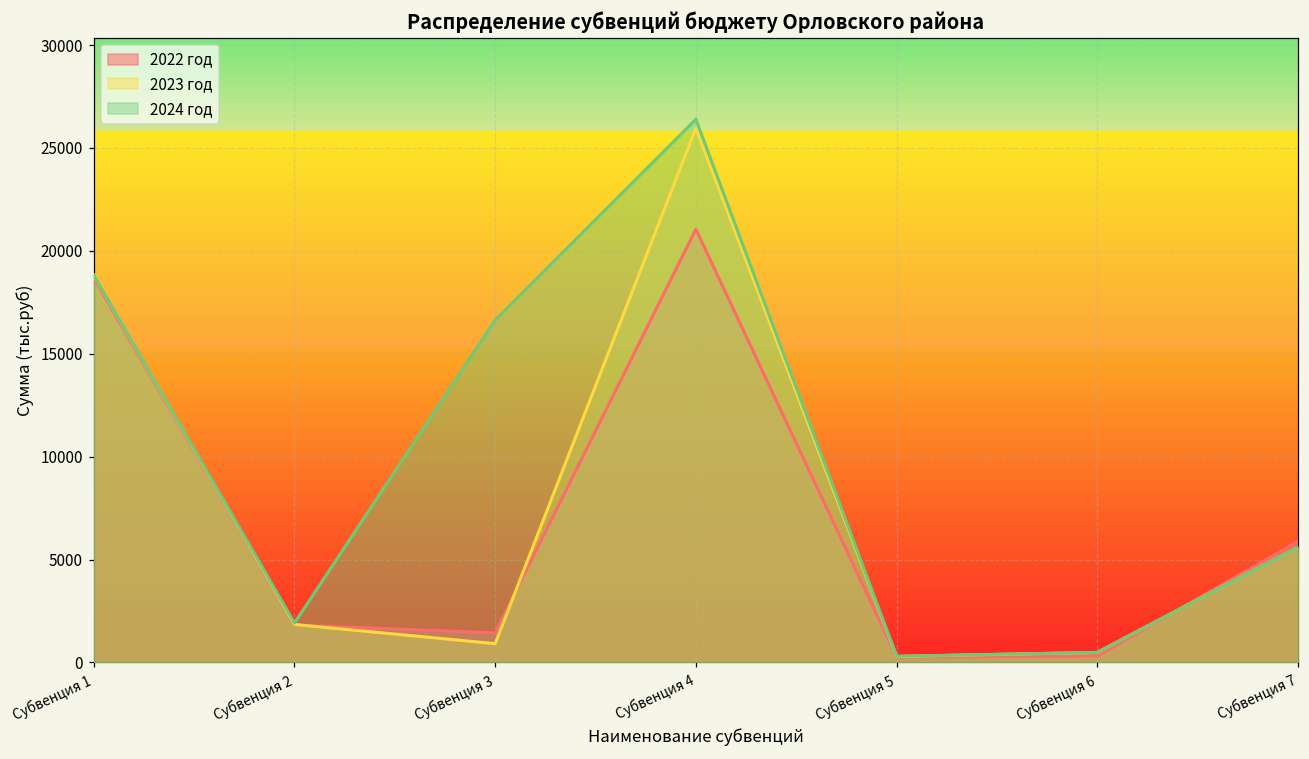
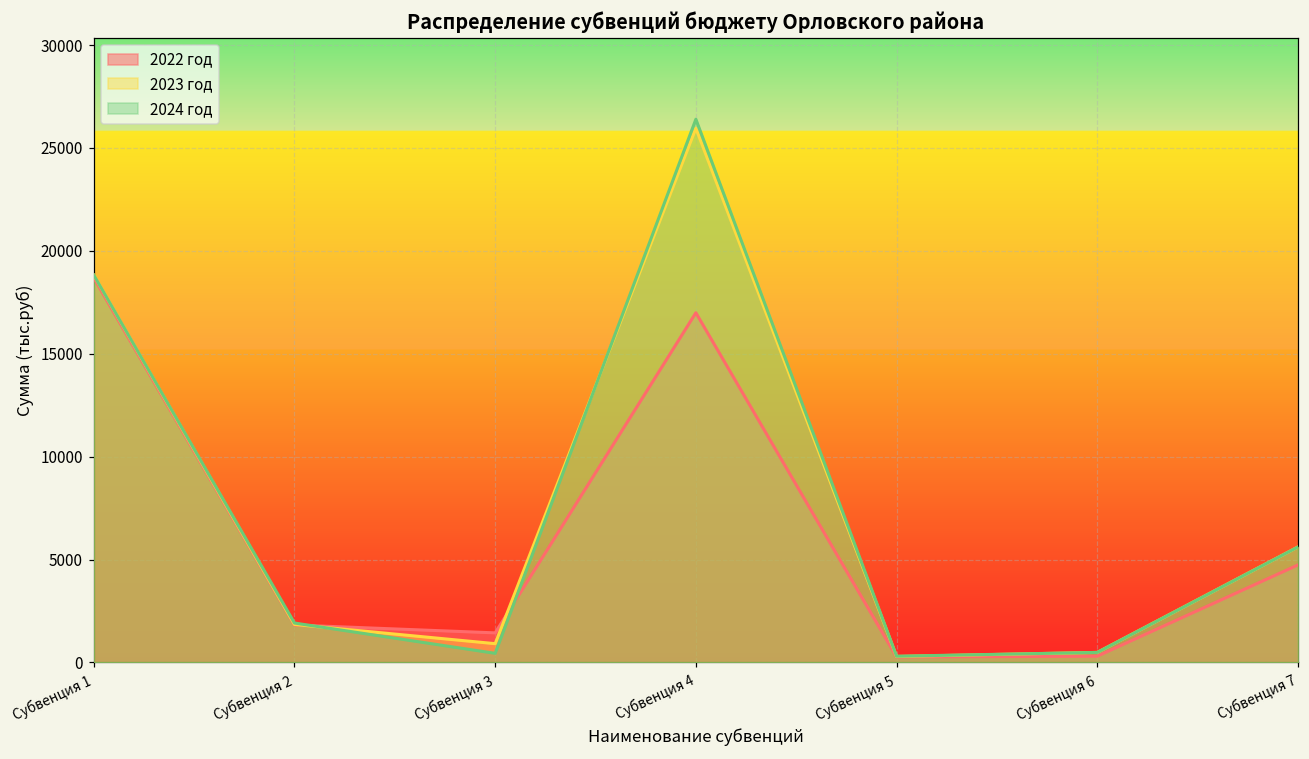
  {
    "2022 год": {
      "Субвенция 3": 1400,
-     "Субвенция 4": 21100,
+     "Субвенция 4": 17000,
      "Субвенция 6": 300,
-     "Субвенция 7": 5900
+     "Субвенция 7": 4700
    },
    "2023 год": {
      "Субвенция 3": 900,
      "Субвенция 4": 26000
    },
    "2024 год": {
-     "Субвенция 3": 16600,
+     "Субвенция 3": 400,
      "Субвенция 4": 26400
    }
  }
